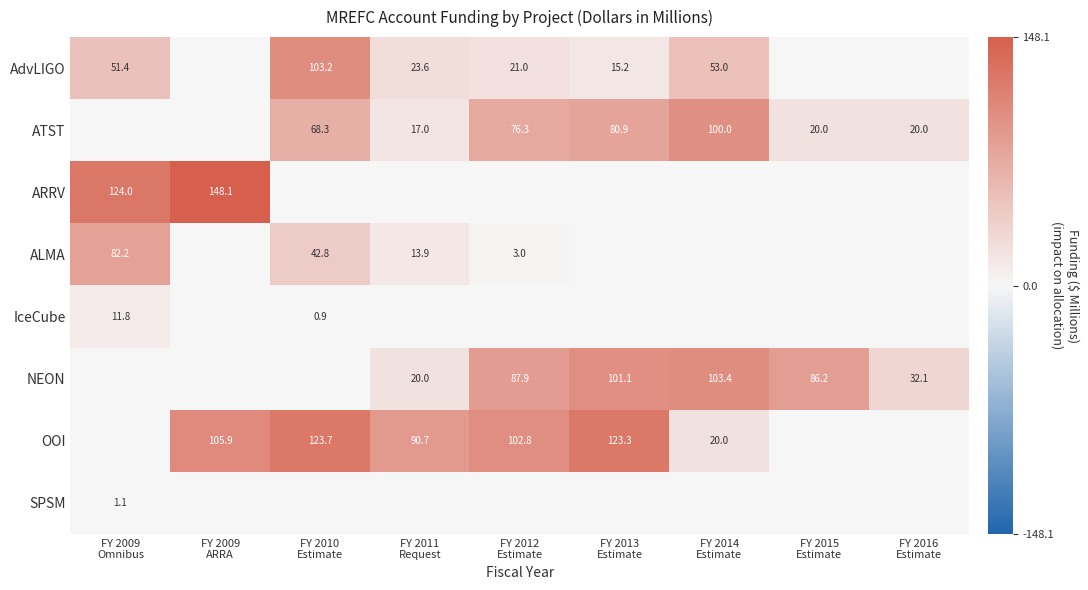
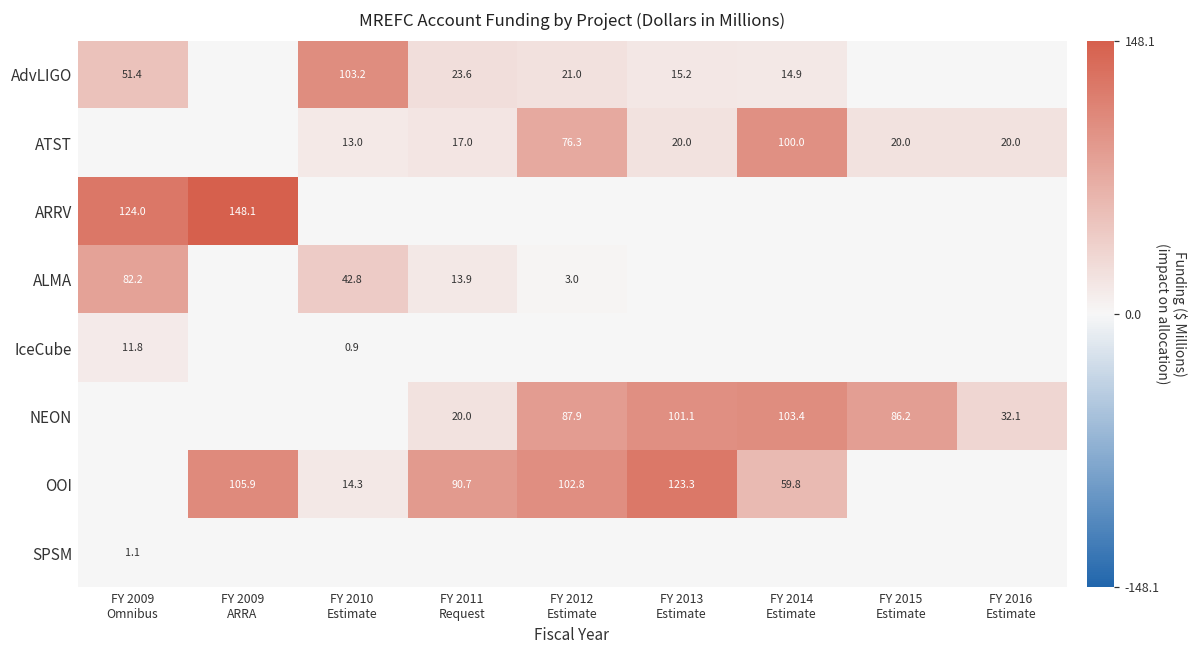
  {
    "AdvLIGO": {
      "FY 2009 Omnibus": 51.4,
      "FY 2010 Estimate": 103.2,
      "FY 2011 Request": 23.6,
      "FY 2012 Estimate": 21.0,
      "FY 2013 Estimate": 15.2,
-     "FY 2014 Estimate": 53.0
+     "FY 2014 Estimate": 14.9
    },
    "ATST": {
-     "FY 2010 Estimate": 68.3,
+     "FY 2010 Estimate": 13.0,
      "FY 2011 Request": 17.0,
      "FY 2012 Estimate": 76.3,
-     "FY 2013 Estimate": 80.9,
+     "FY 2013 Estimate": 20.0,
      "FY 2014 Estimate": 100.0,
      "FY 2015 Estimate": 20.0,
      "FY 2016 Estimate": 20.0
    },
    "ARRV": {
      "FY 2009 Omnibus": 124.0,
      "FY 2009 ARRA": 148.1
    },
    "ALMA": {
      "FY 2009 Omnibus": 82.2,
      "FY 2010 Estimate": 42.8,
      "FY 2011 Request": 13.9,
      "FY 2012 Estimate": 3.0
    },
    "IceCube": {
      "FY 2009 Omnibus": 11.8,
      "FY 2010 Estimate": 0.9
    },
    "NEON": {
      "FY 2011 Request": 20.0,
      "FY 2012 Estimate": 87.9,
      "FY 2013 Estimate": 101.1,
      "FY 2014 Estimate": 103.4,
      "FY 2015 Estimate": 86.2,
      "FY 2016 Estimate": 32.1
    },
    "OOI": {
      "FY 2009 ARRA": 105.9,
-     "FY 2010 Estimate": 123.7,
+     "FY 2010 Estimate": 14.3,
      "FY 2011 Request": 90.7,
      "FY 2012 Estimate": 102.8,
      "FY 2013 Estimate": 123.3,
-     "FY 2014 Estimate": 20.0
+     "FY 2014 Estimate": 59.8
    },
    "SPSM": {
      "FY 2009 Omnibus": 1.1
    }
  }
